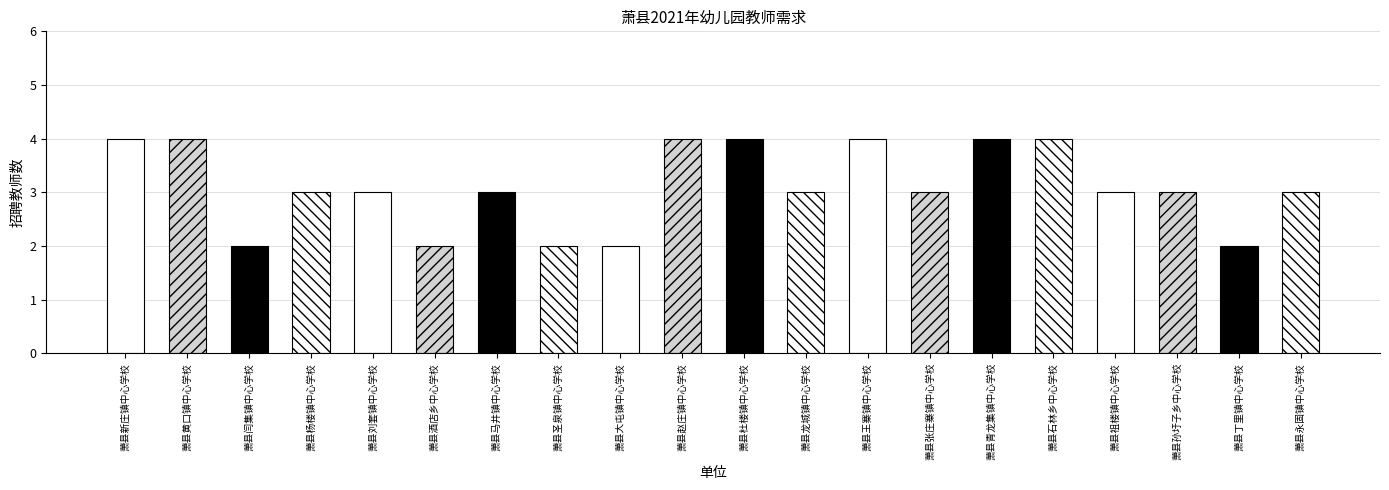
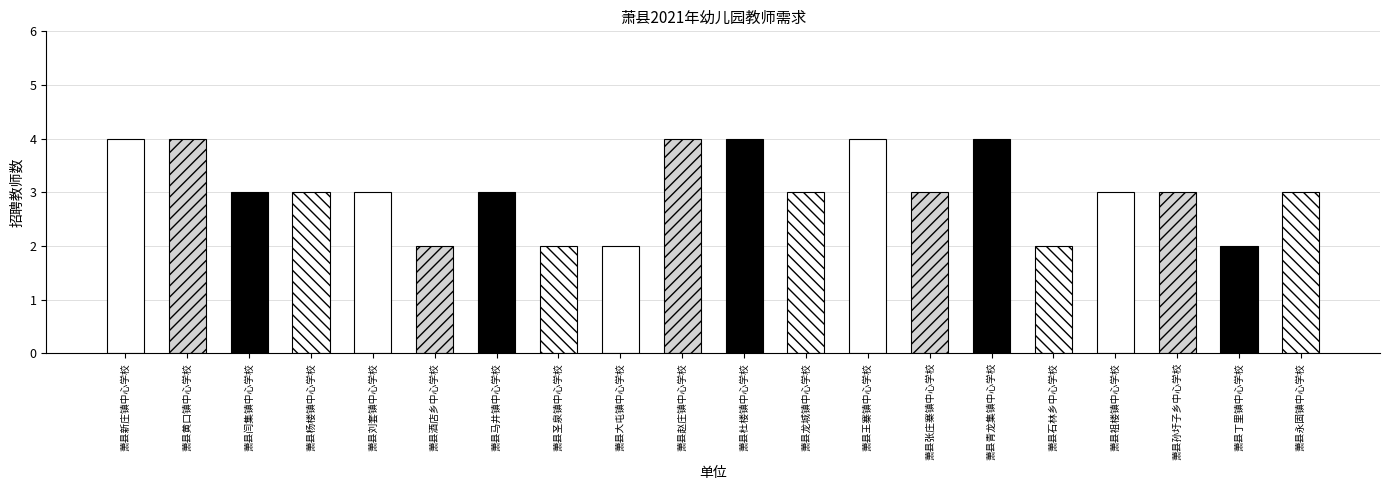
  {
    "萧县新庄镇中心学校": 4,
    "萧县黄口镇中心学校": 4,
-   "萧县闫集镇中心学校": 2,
+   "萧县闫集镇中心学校": 3,
    "萧县杨楼镇中心学校": 3,
    "萧县刘套镇中心学校": 3,
    "萧县酒店乡中心学校": 2,
    "萧县马井镇中心学校": 3,
    "萧县圣泉镇中心学校": 2,
    "萧县大屯镇中心学校": 2,
    "萧县赵庄镇中心学校": 4,
    "萧县杜楼镇中心学校": 4,
    "萧县龙城镇中心学校": 3,
    "萧县王寨镇中心学校": 4,
    "萧县张庄寨镇中心学校": 3,
    "萧县青龙集镇中心学校": 4,
-   "萧县石林乡中心学校": 4,
+   "萧县石林乡中心学校": 2,
    "萧县祖楼镇中心学校": 3,
    "萧县孙圩子乡中心学校": 3,
    "萧县丁里镇中心学校": 2,
    "萧县永固镇中心学校": 3
  }
